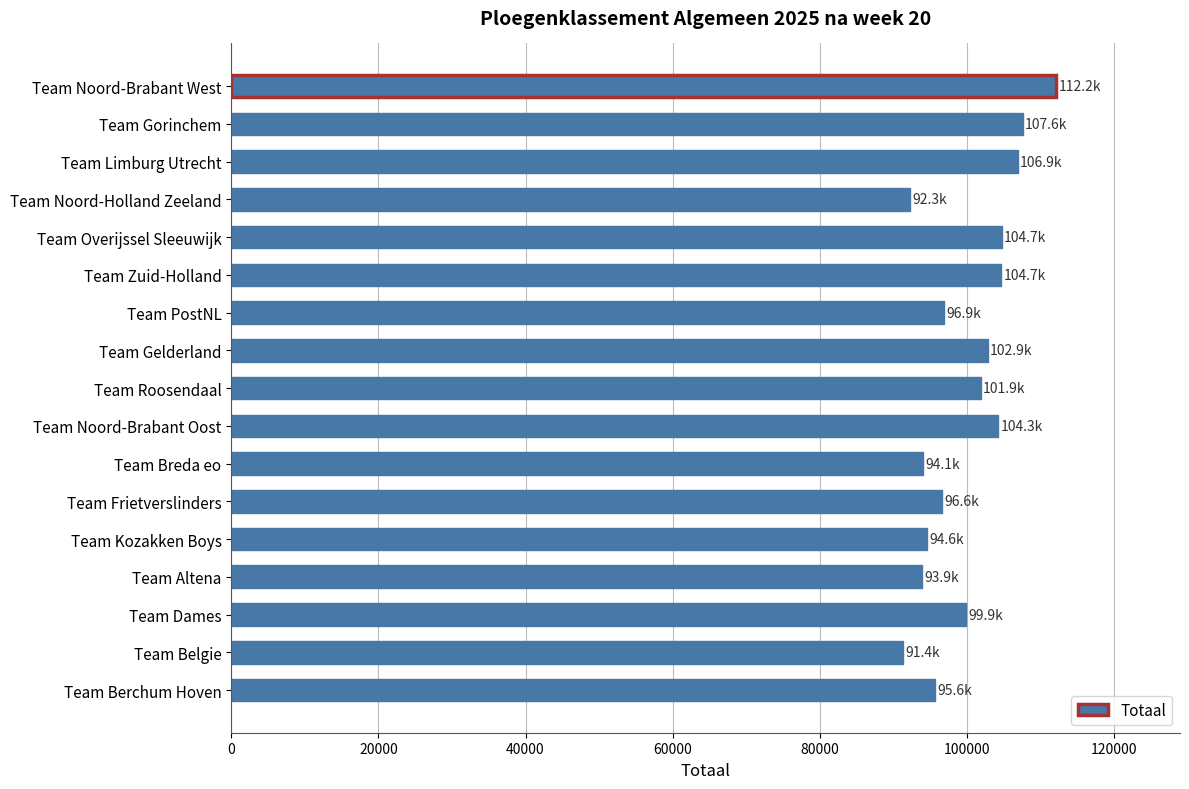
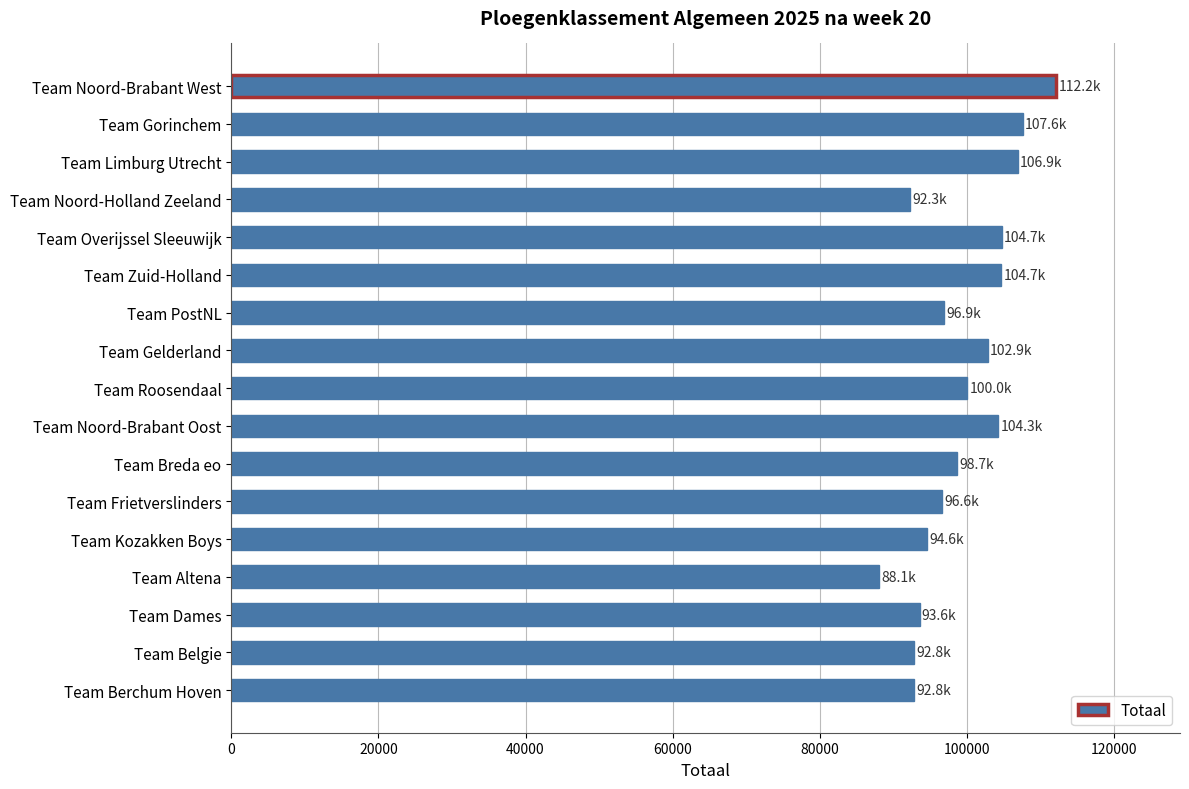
  {
    "Team Noord-Brabant West": "112.2k",
    "Team Gorinchem": "107.6k",
    "Team Limburg Utrecht": "106.9k",
    "Team Noord-Holland Zeeland": "92.3k",
    "Team Overijssel Sleeuwijk": "104.7k",
    "Team Zuid-Holland": "104.7k",
    "Team PostNL": "96.9k",
    "Team Gelderland": "102.9k",
-   "Team Roosendaal": "101.9k",
+   "Team Roosendaal": "100.0k",
    "Team Noord-Brabant Oost": "104.3k",
-   "Team Breda eo": "94.1k",
+   "Team Breda eo": "98.7k",
    "Team Frietverslinders": "96.6k",
    "Team Kozakken Boys": "94.6k",
-   "Team Altena": "93.9k",
-   "Team Dames": "99.9k",
-   "Team Belgie": "91.4k",
-   "Team Berchum Hoven": "95.6k"
+   "Team Altena": "88.1k",
+   "Team Dames": "93.6k",
+   "Team Belgie": "92.8k",
+   "Team Berchum Hoven": "92.8k"
  }
